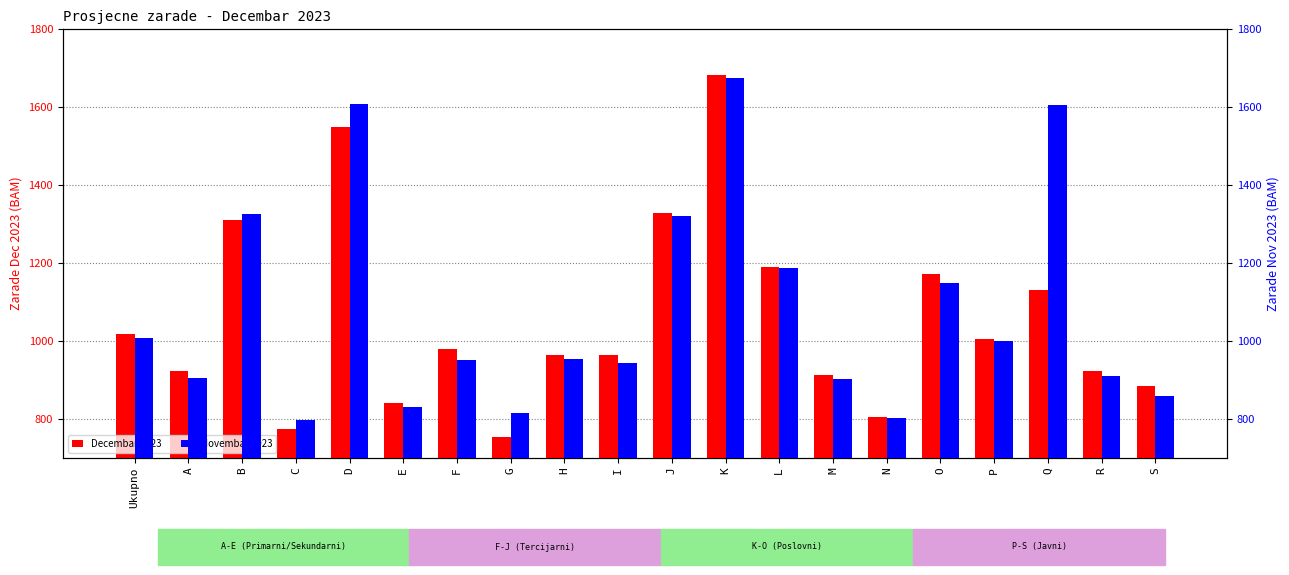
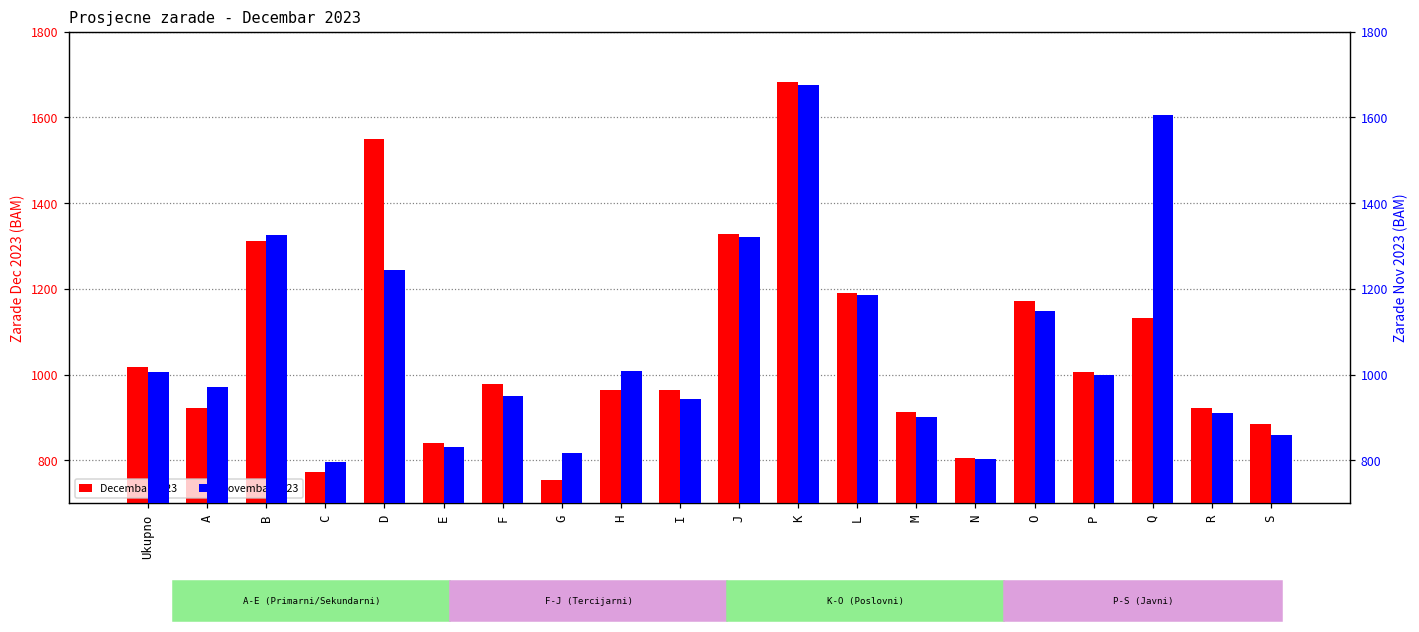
  {
    "Decembar 2023": {
      "Ukupno": 1020,
      "A": 920,
      "B": 1310,
      "C": 770,
      "D": 1550,
      "E": 840,
      "F": 980,
      "G": 750,
      "H": 970,
      "I": 960,
      "J": 1330,
      "K": 1680,
      "L": 1190,
      "M": 910,
      "N": 810,
      "O": 1170,
      "P": 1010,
      "Q": 1130,
      "R": 920,
      "S": 880
    },
    "Novembar 2023": {
      "Ukupno": 1010,
-     "A": 900,
+     "A": 970,
      "B": 1330,
      "C": 800,
-     "D": 1610,
+     "D": 1240,
      "E": 830,
      "F": 950,
      "G": 820,
-     "H": 950,
+     "H": 1010,
      "I": 940,
      "J": 1320,
      "K": 1680,
      "L": 1190,
      "M": 900,
      "N": 800,
      "O": 1150,
      "P": 1000,
      "Q": 1610,
      "R": 910,
      "S": 860
    }
  }
